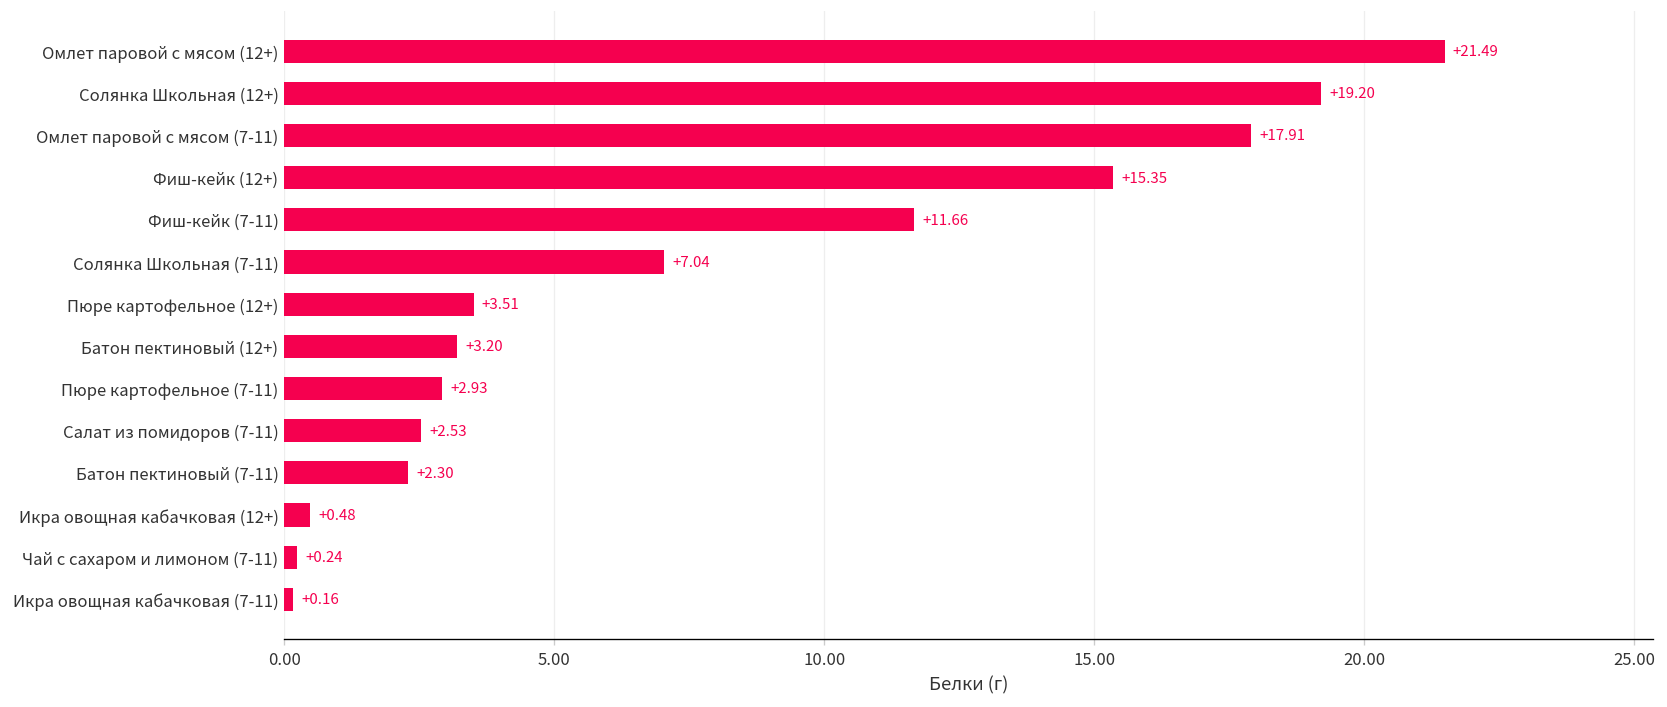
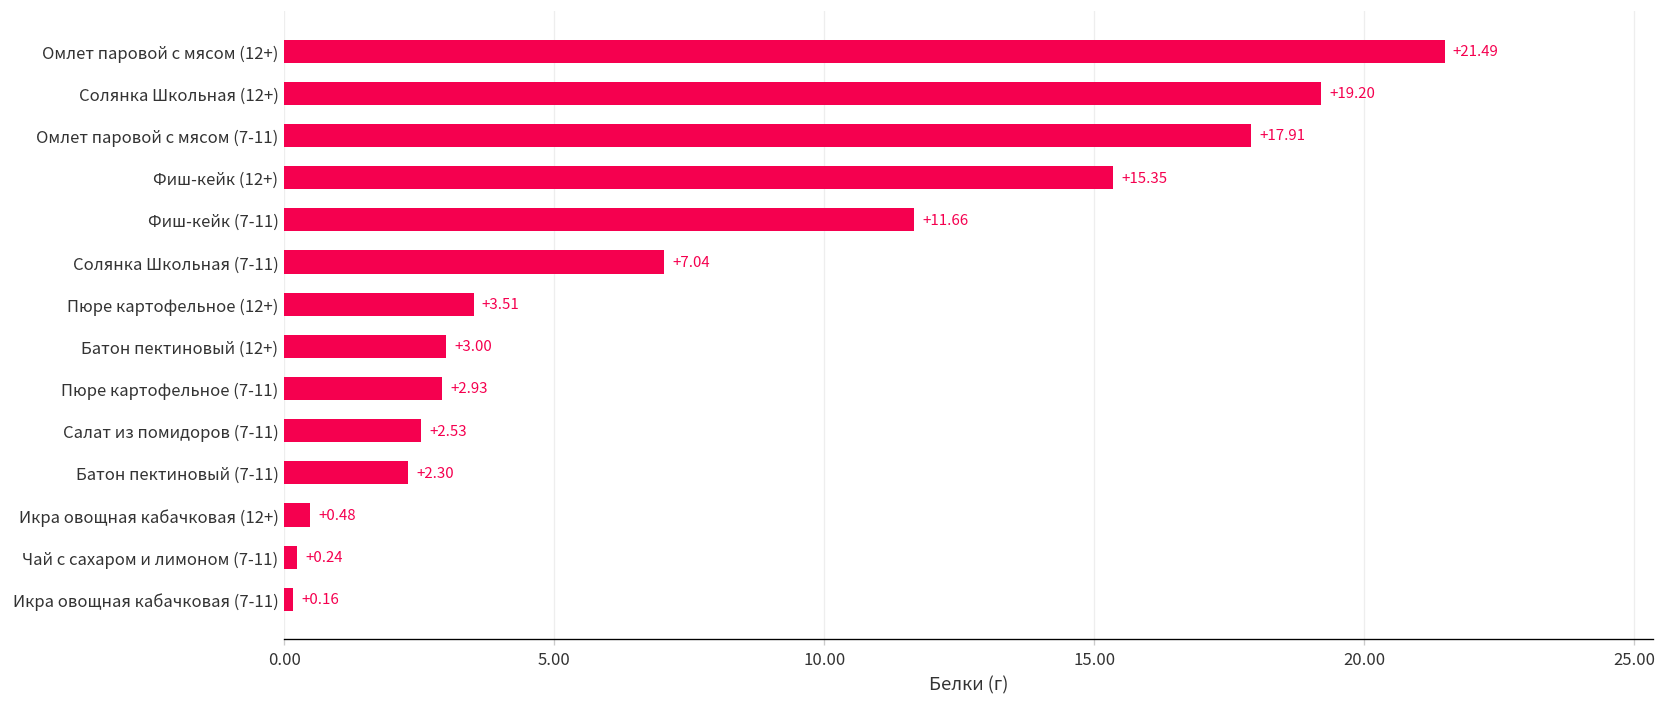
  {
    "Омлет паровой с мясом (12+)": "+21.49",
    "Солянка Школьная (12+)": "+19.20",
    "Омлет паровой с мясом (7-11)": "+17.91",
    "Фиш-кейк (12+)": "+15.35",
    "Фиш-кейк (7-11)": "+11.66",
    "Солянка Школьная (7-11)": "+7.04",
    "Пюре картофельное (12+)": "+3.51",
-   "Батон пектиновый (12+)": "+3.20",
+   "Батон пектиновый (12+)": "+3.00",
    "Пюре картофельное (7-11)": "+2.93",
    "Салат из помидоров (7-11)": "+2.53",
    "Батон пектиновый (7-11)": "+2.30",
    "Икра овощная кабачковая (12+)": "+0.48",
    "Чай с сахаром и лимоном (7-11)": "+0.24",
    "Икра овощная кабачковая (7-11)": "+0.16"
  }
